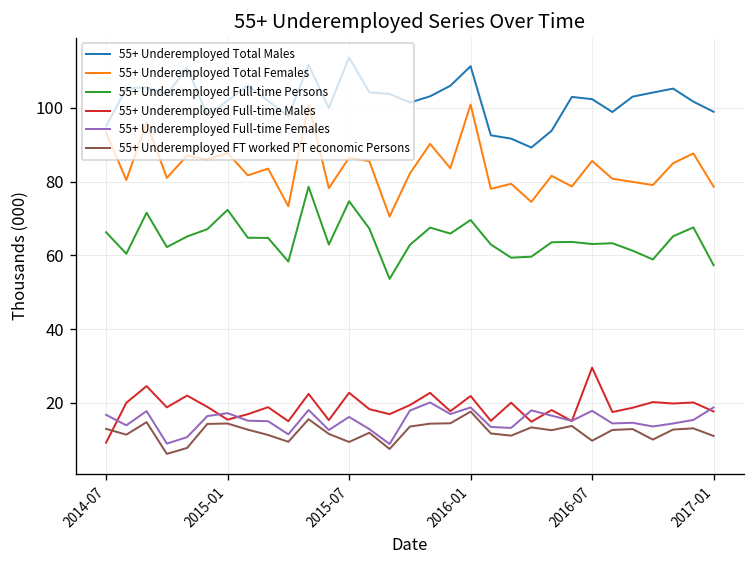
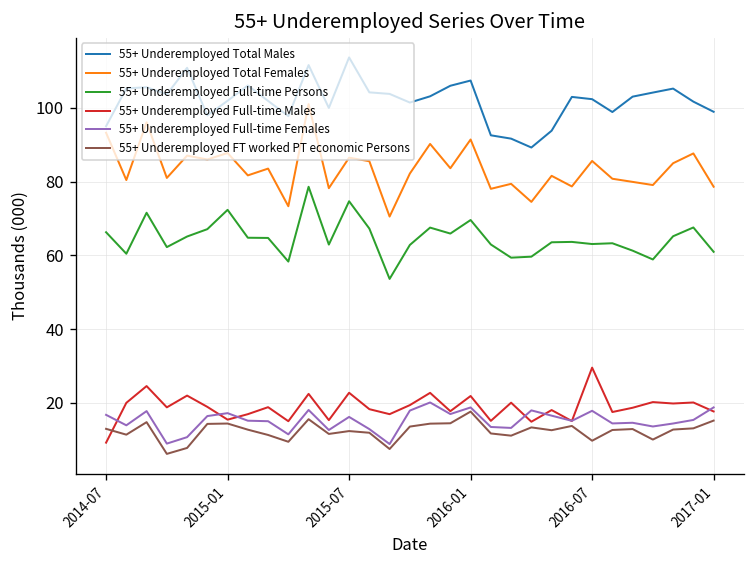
  {
    "55+ Underemployed Total Males": {
-     "2016-01": 111,
+     "2016-01": 107,
      "2016-07": 102,
      "2017-01": 99
    },
    "55+ Underemployed Total Females": {
      "2015-07": 86,
-     "2016-01": 101,
+     "2016-01": 91,
      "2016-07": 86,
      "2017-01": 79
    },
    "55+ Underemployed Full-time Persons": {
      "2014-07": 66,
      "2015-01": 72,
      "2015-07": 75,
      "2016-01": 70,
      "2016-07": 63,
-     "2017-01": 57
+     "2017-01": 61
    },
    "55+ Underemployed Full-time Males": {
      "2014-07": 9,
      "2015-01": 15,
      "2015-07": 23,
      "2016-01": 22,
      "2016-07": 30,
      "2017-01": 18
    },
    "55+ Underemployed Full-time Females": {
      "2014-07": 17,
      "2015-01": 17,
      "2015-07": 16,
      "2016-01": 19,
      "2016-07": 18,
      "2017-01": 19
    },
    "55+ Underemployed FT worked PT economic Persons": {
      "2014-07": 13,
      "2015-01": 14,
-     "2015-07": 9,
+     "2015-07": 12,
      "2016-01": 18,
      "2016-07": 10,
-     "2017-01": 11
+     "2017-01": 15
    }
  }
